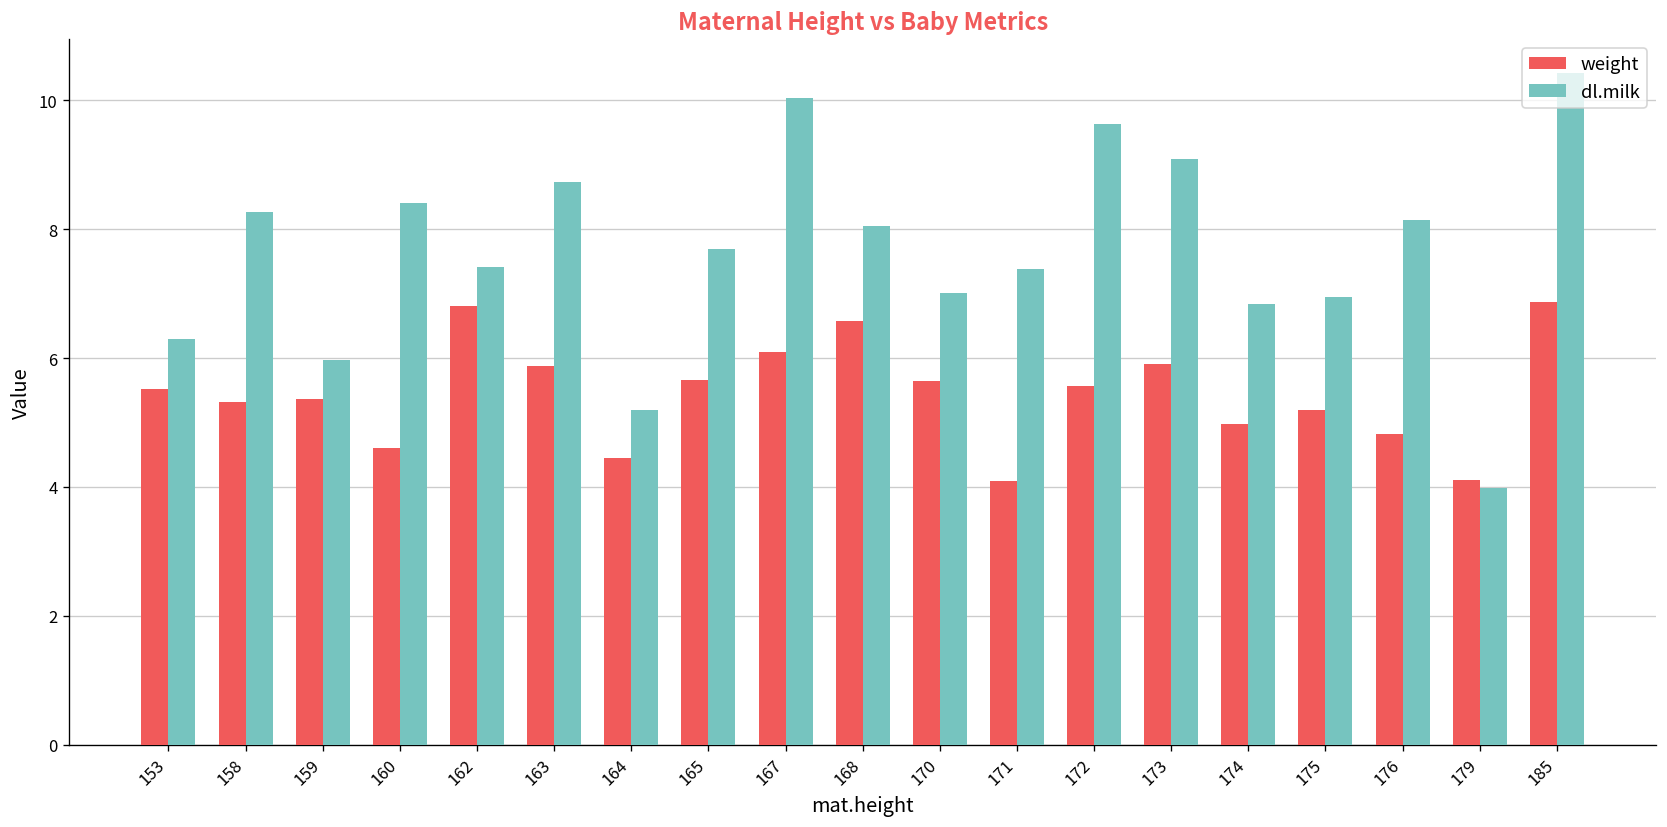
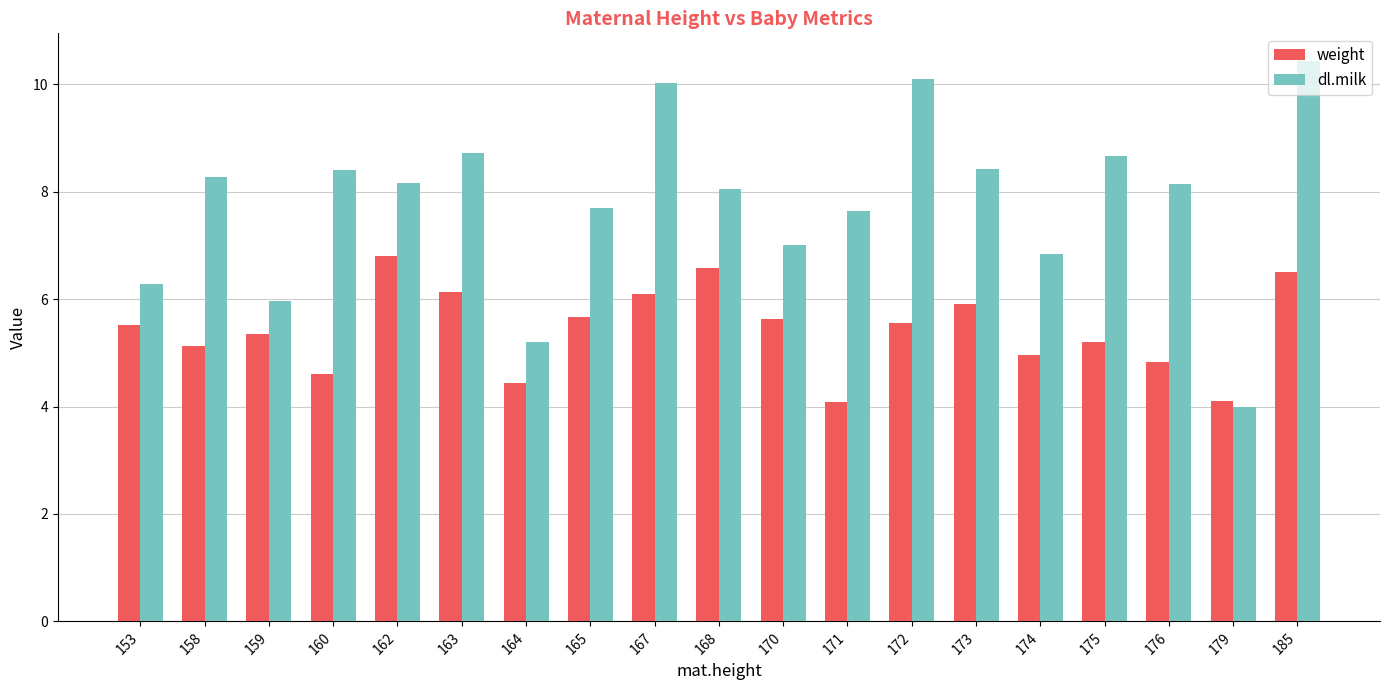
  {
    "weight": {
      "153": 5.5,
-     "158": 5.3,
+     "158": 5.1,
      "159": 5.4,
      "160": 4.6,
      "162": 6.8,
-     "163": 5.9,
+     "163": 6.1,
      "164": 4.4,
      "165": 5.7,
      "167": 6.1,
      "168": 6.6,
      "170": 5.6,
      "171": 4.1,
      "172": 5.6,
      "173": 5.9,
      "174": 5.0,
      "175": 5.2,
      "176": 4.8,
      "179": 4.1,
-     "185": 6.9
+     "185": 6.5
    },
    "dl.milk": {
      "153": 6.3,
      "158": 8.3,
      "159": 6.0,
      "160": 8.4,
-     "162": 7.4,
+     "162": 8.2,
      "163": 8.7,
      "164": 5.2,
      "165": 7.7,
      "167": 10.0,
      "168": 8.1,
      "170": 7.0,
-     "171": 7.4,
-     "172": 9.6,
-     "173": 9.1,
+     "171": 7.6,
+     "172": 10.1,
+     "173": 8.4,
      "174": 6.8,
-     "175": 7.0,
+     "175": 8.7,
      "176": 8.2,
      "179": 4.0
    }
  }
